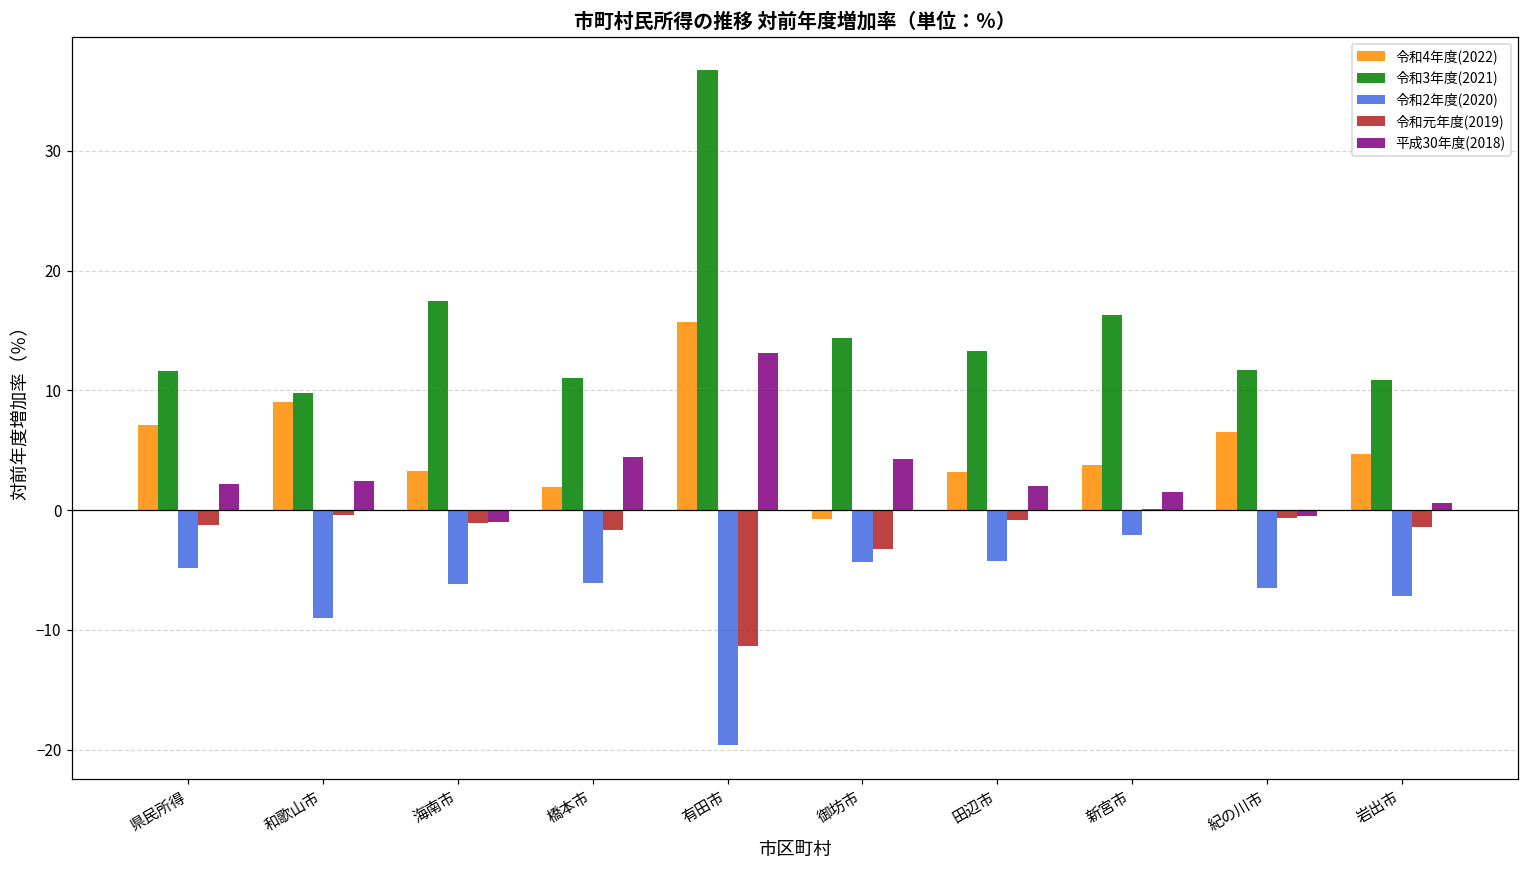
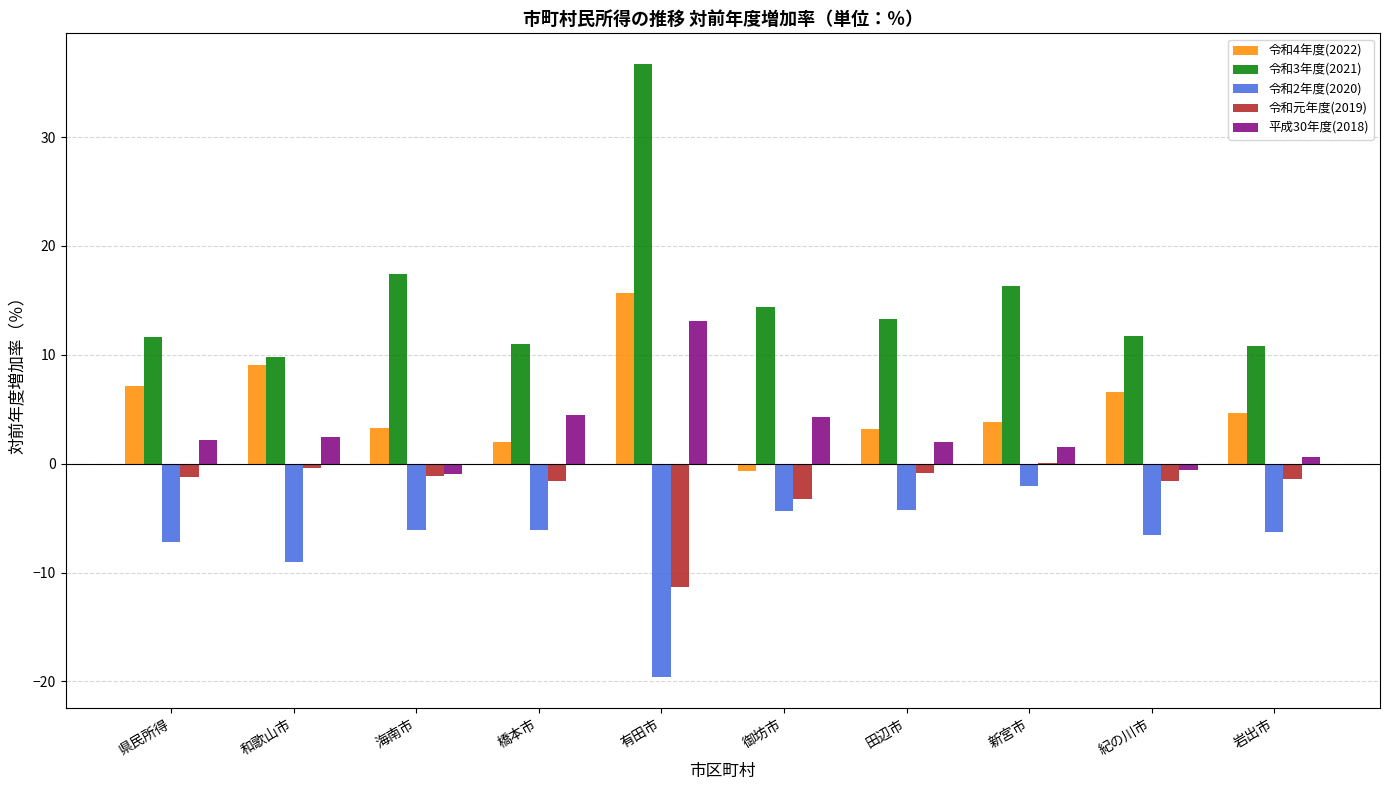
  {
    "令和4年度(2022)": {
      "県民所得": 7.1,
      "和歌山市": 9.1,
      "海南市": 3.3,
      "橋本市": 2.0,
      "有田市": 15.7,
      "御坊市": -0.7,
      "田辺市": 3.2,
      "新宮市": 3.8,
      "紀の川市": 6.5,
      "岩出市": 4.6
    },
    "令和3年度(2021)": {
      "県民所得": 11.6,
      "和歌山市": 9.8,
      "海南市": 17.5,
      "橋本市": 11.0,
      "有田市": 36.7,
      "御坊市": 14.4,
      "田辺市": 13.3,
      "新宮市": 16.3,
      "紀の川市": 11.7,
      "岩出市": 10.8
    },
    "令和2年度(2020)": {
-     "県民所得": -4.8,
+     "県民所得": -7.2,
      "和歌山市": -9.0,
      "海南市": -6.1,
      "橋本市": -6.1,
      "有田市": -19.6,
      "御坊市": -4.3,
      "田辺市": -4.2,
      "新宮市": -2.1,
      "紀の川市": -6.5,
-     "岩出市": -7.2
+     "岩出市": -6.3
    },
    "令和元年度(2019)": {
      "県民所得": -1.2,
      "和歌山市": -0.4,
      "海南市": -1.1,
      "橋本市": -1.6,
      "有田市": -11.4,
      "御坊市": -3.2,
      "田辺市": -0.9,
-     "紀の川市": -0.6,
+     "紀の川市": -1.6,
      "岩出市": -1.4
    },
    "平成30年度(2018)": {
      "県民所得": 2.2,
      "和歌山市": 2.4,
      "海南市": -1.0,
      "橋本市": 4.4,
      "有田市": 13.1,
      "御坊市": 4.3,
      "田辺市": 2.0,
      "新宮市": 1.5,
      "紀の川市": -0.5,
      "岩出市": 0.6
    }
  }
